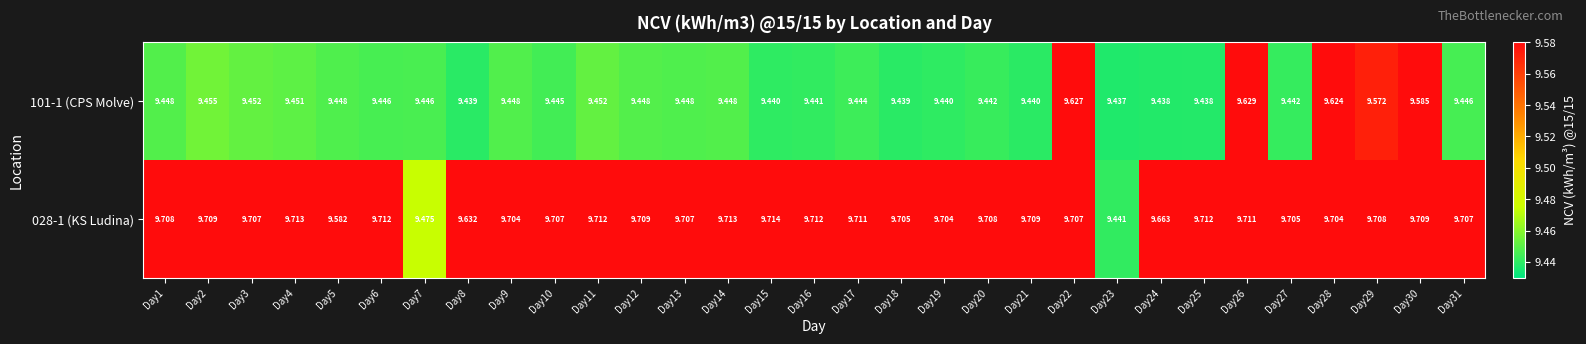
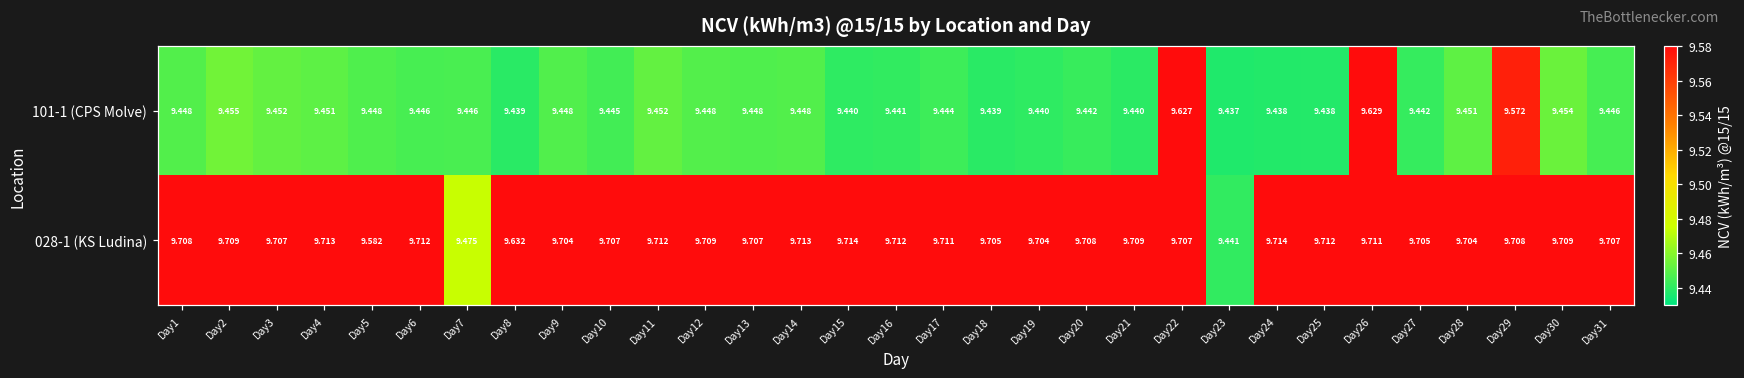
  {
    "101-1 (CPS Molve)": {
      "Day1": 9.448,
      "Day2": 9.455,
      "Day3": 9.452,
      "Day4": 9.451,
      "Day5": 9.448,
      "Day6": 9.446,
      "Day7": 9.446,
      "Day8": 9.439,
      "Day9": 9.448,
      "Day10": 9.445,
      "Day11": 9.452,
      "Day12": 9.448,
      "Day13": 9.448,
      "Day14": 9.448,
      "Day15": 9.440,
      "Day16": 9.441,
      "Day17": 9.444,
      "Day18": 9.439,
      "Day19": 9.440,
      "Day20": 9.442,
      "Day21": 9.440,
      "Day22": 9.627,
      "Day23": 9.437,
      "Day24": 9.438,
      "Day25": 9.438,
      "Day26": 9.629,
      "Day27": 9.442,
-     "Day28": 9.624,
+     "Day28": 9.451,
      "Day29": 9.572,
-     "Day30": 9.585,
+     "Day30": 9.454,
      "Day31": 9.446
    },
    "028-1 (KS Ludina)": {
      "Day1": 9.708,
      "Day2": 9.709,
      "Day3": 9.707,
      "Day4": 9.713,
      "Day5": 9.582,
      "Day6": 9.712,
      "Day7": 9.475,
      "Day8": 9.632,
      "Day9": 9.704,
      "Day10": 9.707,
      "Day11": 9.712,
      "Day12": 9.709,
      "Day13": 9.707,
      "Day14": 9.713,
      "Day15": 9.714,
      "Day16": 9.712,
      "Day17": 9.711,
      "Day18": 9.705,
      "Day19": 9.704,
      "Day20": 9.708,
      "Day21": 9.709,
      "Day22": 9.707,
      "Day23": 9.441,
-     "Day24": 9.663,
+     "Day24": 9.714,
      "Day25": 9.712,
      "Day26": 9.711,
      "Day27": 9.705,
      "Day28": 9.704,
      "Day29": 9.708,
      "Day30": 9.709,
      "Day31": 9.707
    }
  }
